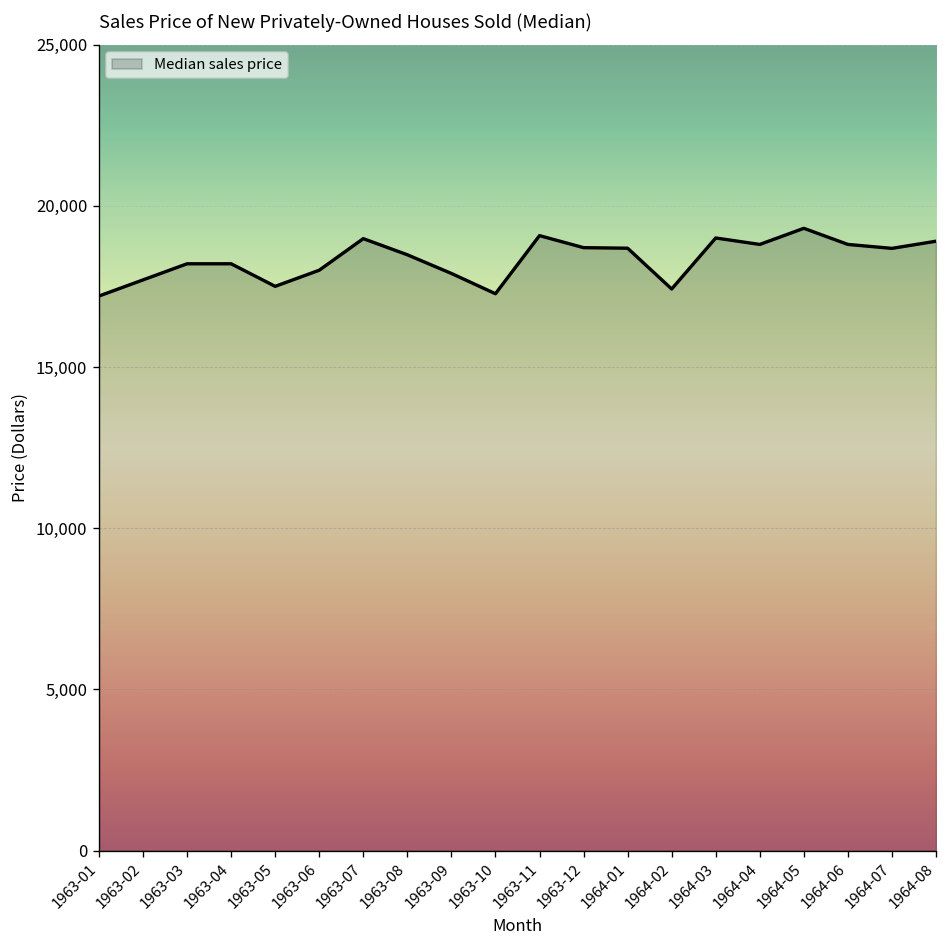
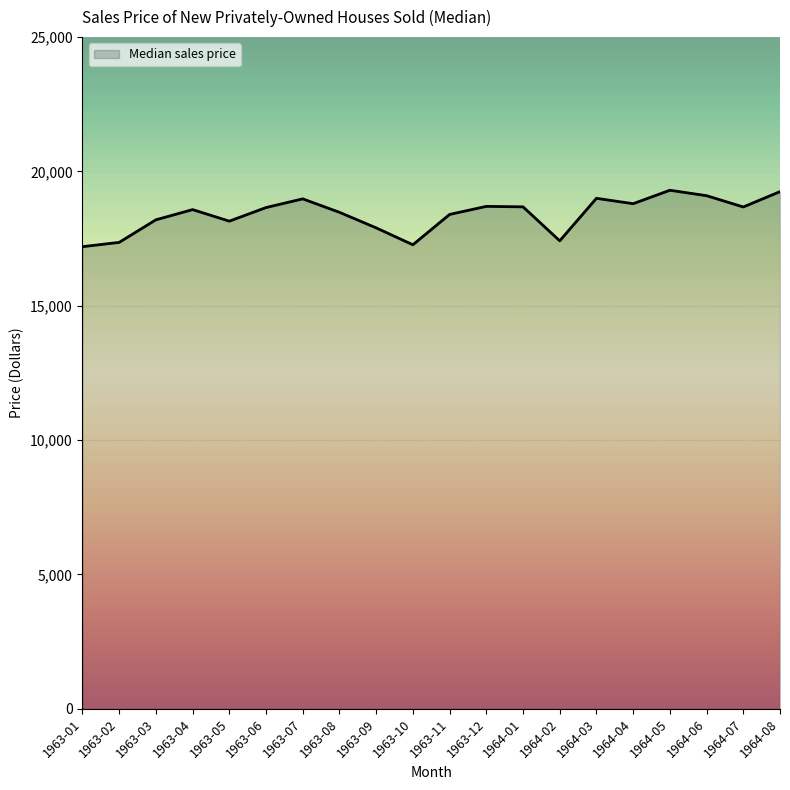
  {
    "1963-01": "17,200",
-   "1963-02": "17,700",
+   "1963-02": "17,400",
    "1963-03": "18,200",
-   "1963-04": "18,200",
-   "1963-05": "17,500",
-   "1963-06": "18,000",
+   "1963-04": "18,600",
+   "1963-05": "18,200",
+   "1963-06": "18,700",
    "1963-07": "19,000",
    "1963-08": "18,500",
    "1963-09": "17,900",
    "1963-10": "17,300",
-   "1963-11": "19,100",
+   "1963-11": "18,400",
    "1963-12": "18,700",
    "1964-01": "18,700",
    "1964-02": "17,400",
    "1964-03": "19,000",
    "1964-04": "18,800",
    "1964-05": "19,300",
-   "1964-06": "18,800",
+   "1964-06": "19,100",
    "1964-07": "18,700",
-   "1964-08": "18,900"
+   "1964-08": "19,200"
  }
